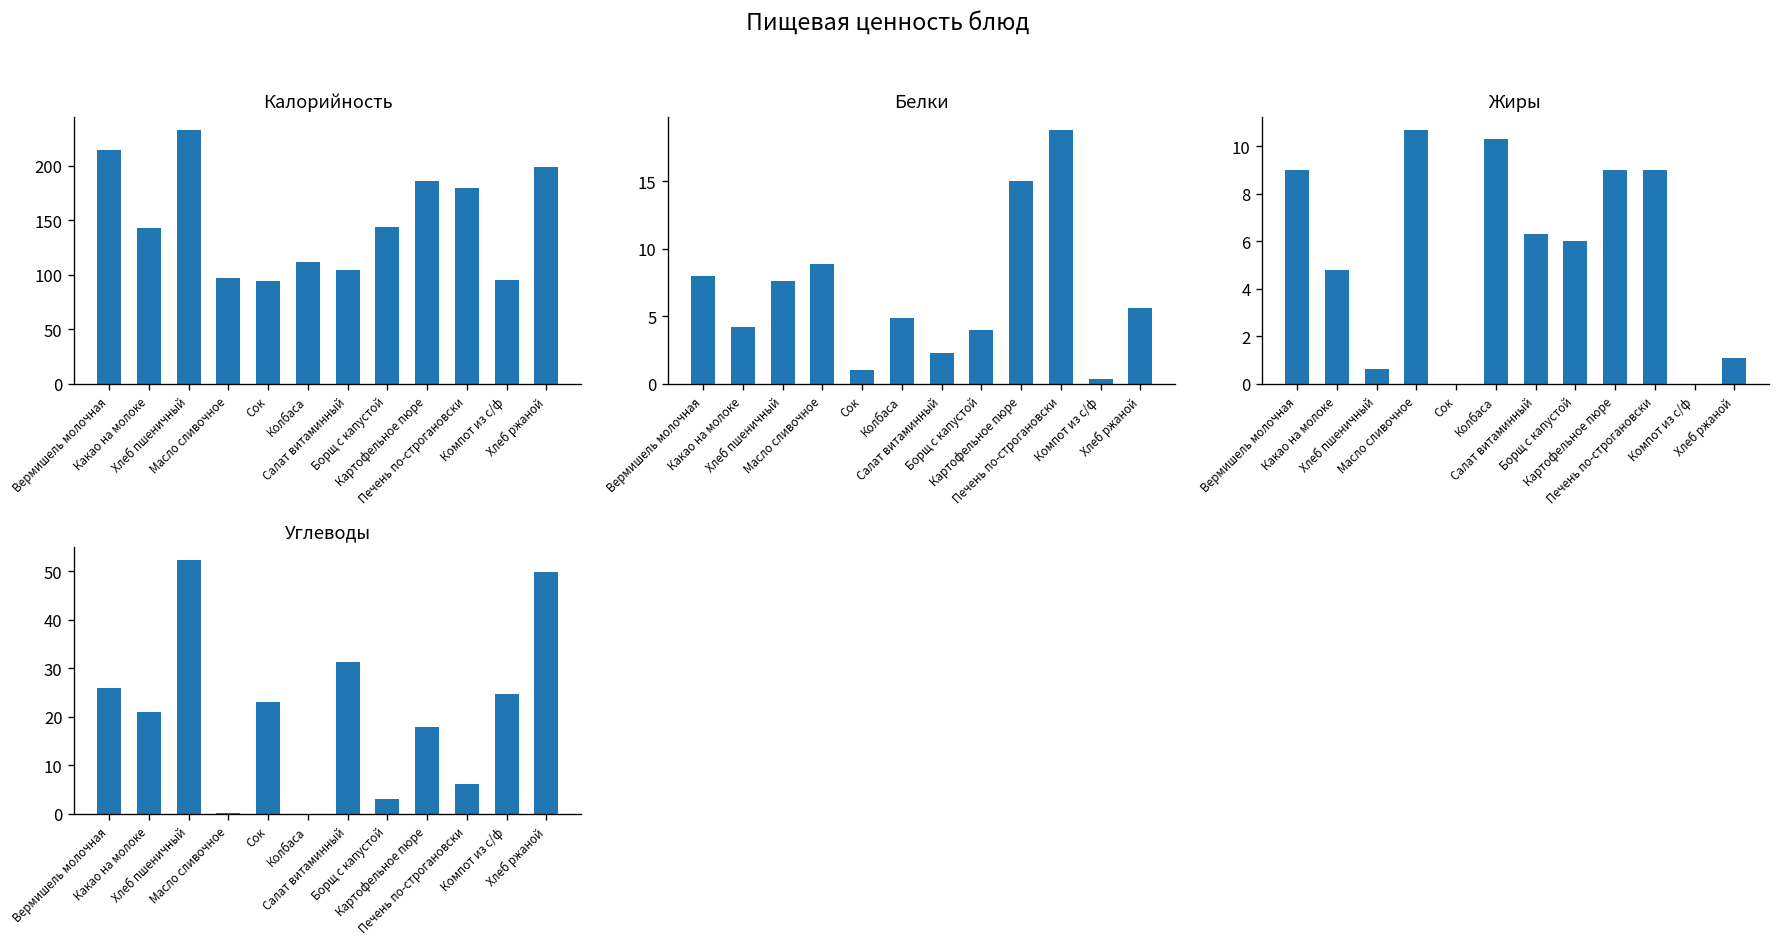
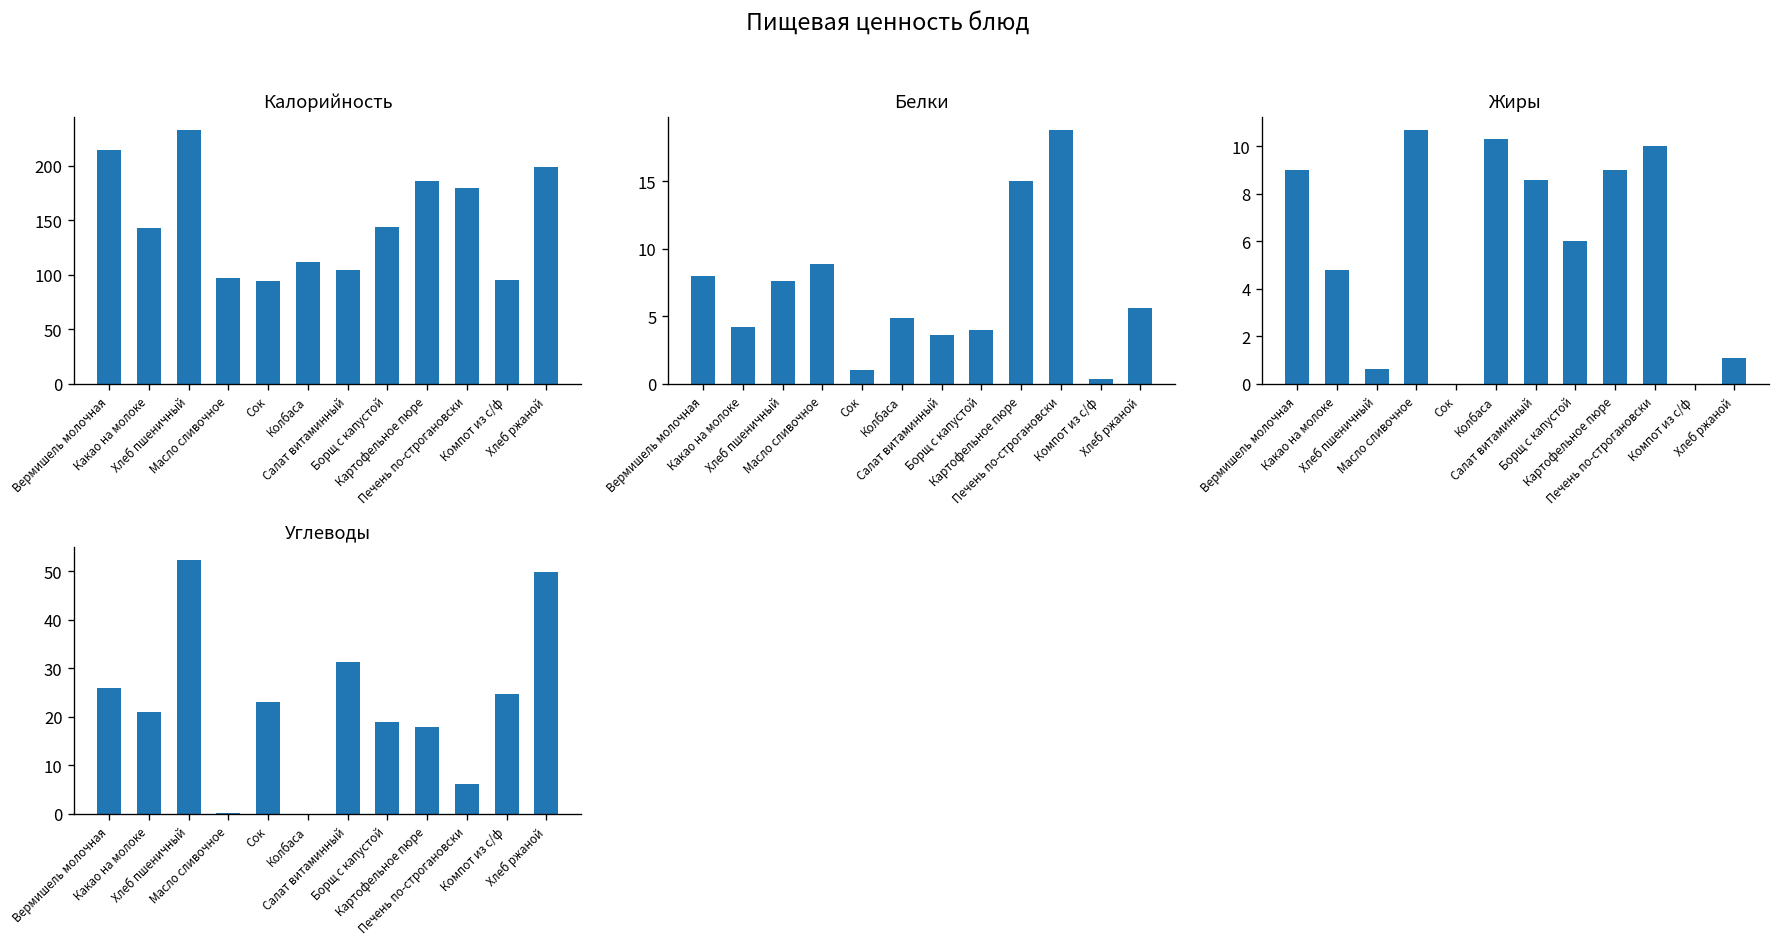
  {
    "Калорийность": {
      "Вермишель молочная": 220,
      "Какао на молоке": 140,
      "Хлеб пшеничный": 230,
      "Масло сливочное": 100,
      "Сок": 90,
      "Колбаса": 110,
      "Салат витаминный": 100,
      "Борщ с капустой": 140,
      "Картофельное пюре": 190,
      "Печень по-строгановски": 180,
      "Компот из с/ф": 100,
      "Хлеб ржаной": 200
    },
    "Белки": {
      "Вермишель молочная": 8.0,
      "Какао на молоке": 4.2,
      "Хлеб пшеничный": 7.6,
      "Масло сливочное": 8.8,
      "Сок": 1.0,
      "Колбаса": 4.9,
-     "Салат витаминный": 2.3,
+     "Салат витаминный": 3.6,
      "Борщ с капустой": 4.0,
      "Картофельное пюре": 15.0,
      "Печень по-строгановски": 18.8,
      "Компот из с/ф": 0.3,
      "Хлеб ржаной": 5.6
    },
    "Жиры": {
      "Вермишель молочная": 9.0,
      "Какао на молоке": 4.8,
      "Хлеб пшеничный": 0.6,
      "Масло сливочное": 10.7,
      "Сок": 0.0,
      "Колбаса": 10.3,
-     "Салат витаминный": 6.3,
+     "Салат витаминный": 8.6,
      "Борщ с капустой": 6.0,
      "Картофельное пюре": 9.0,
-     "Печень по-строгановски": 9,
+     "Печень по-строгановски": 10,
      "Компот из с/ф": 0.0,
      "Хлеб ржаной": 1.1
    },
    "Углеводы": {
      "Вермишель молочная": 26,
      "Какао на молоке": 21,
      "Хлеб пшеничный": 52,
      "Сок": 23,
      "Колбаса": 0,
      "Салат витаминный": 31,
-     "Борщ с капустой": 3,
+     "Борщ с капустой": 19,
      "Картофельное пюре": 18,
      "Печень по-строгановски": 6,
      "Компот из с/ф": 25,
      "Хлеб ржаной": 50
    }
  }
